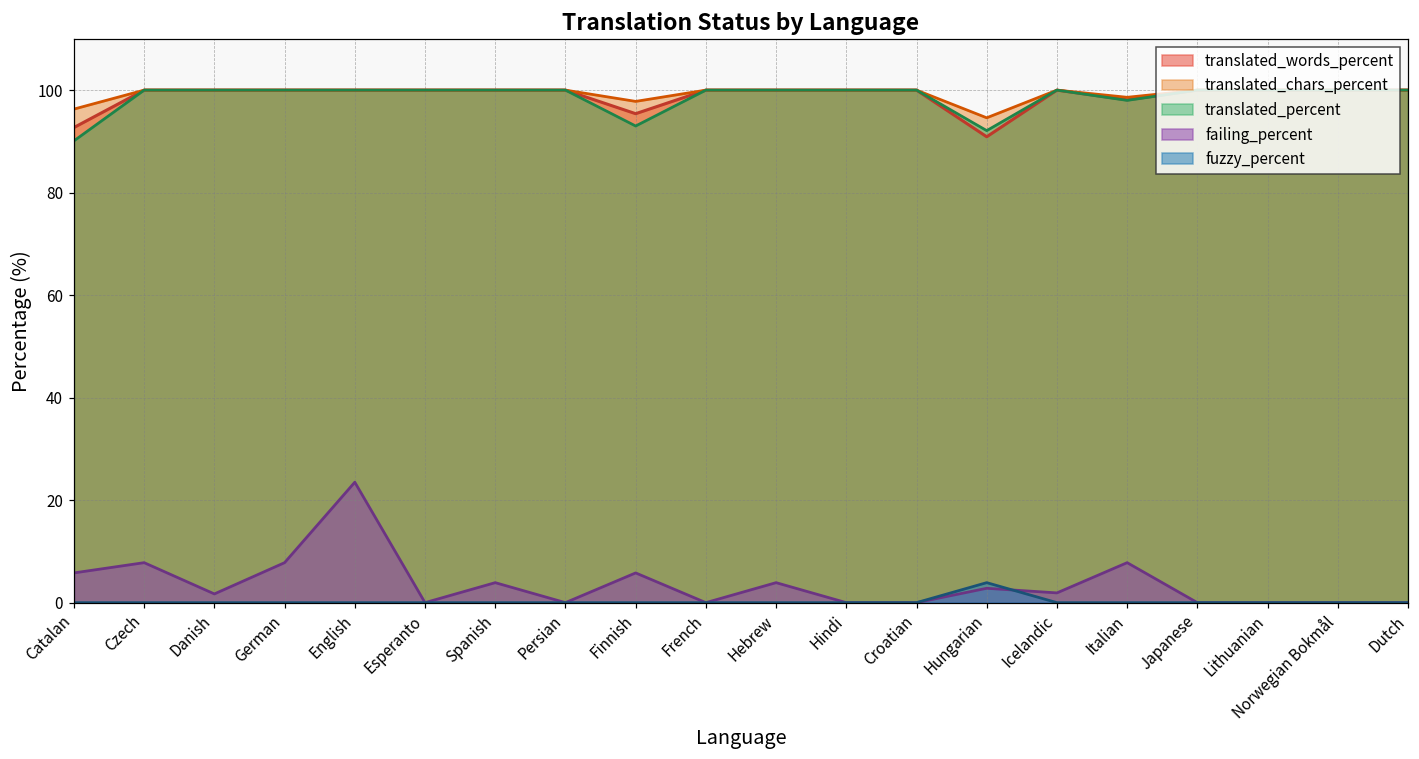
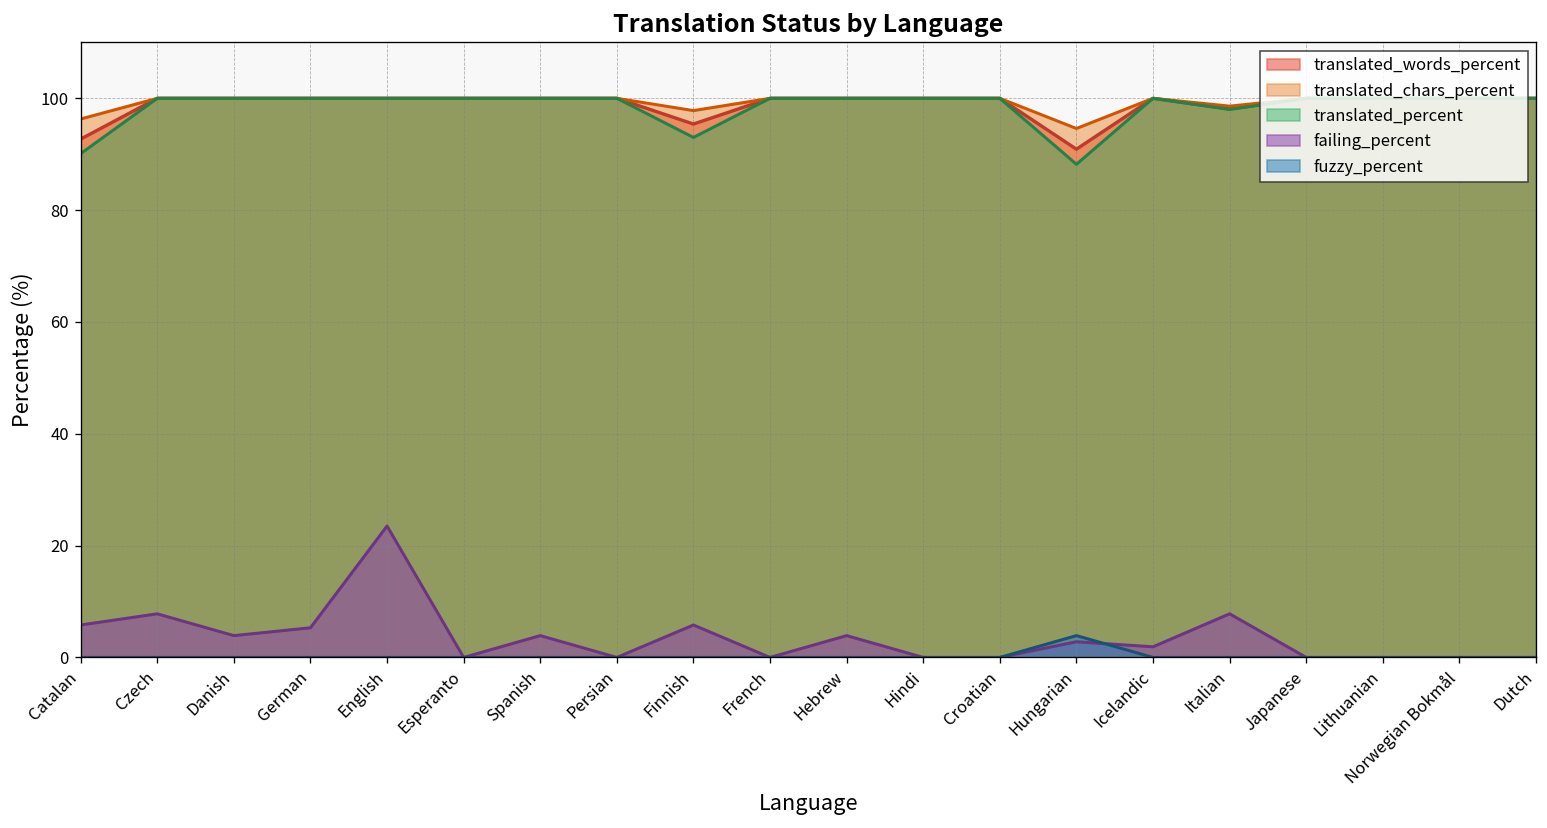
  {
    "translated_percent": {
      "Catalan": 90,
      "Finnish": 93,
-     "Hungarian": 92
+     "Hungarian": 88
    },
    "failing_percent": {
      "Catalan": 6,
      "Czech": 8,
-     "Danish": 2,
-     "German": 8,
+     "Danish": 4,
+     "German": 5,
      "English": 24,
      "Spanish": 4,
      "Finnish": 6,
      "Hebrew": 4,
      "Hungarian": 3,
      "Icelandic": 2,
      "Italian": 8
    },
    "fuzzy_percent": {
      "Catalan": 0,
      "Czech": 0,
      "Danish": 0,
      "German": 0,
      "English": 0,
      "Spanish": 0,
      "Finnish": 0,
      "Hebrew": 0,
      "Hungarian": 4,
      "Icelandic": 0,
      "Italian": 0
    }
  }
